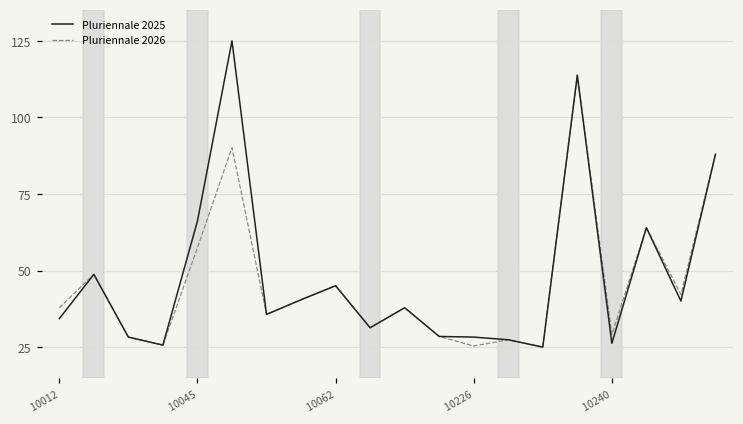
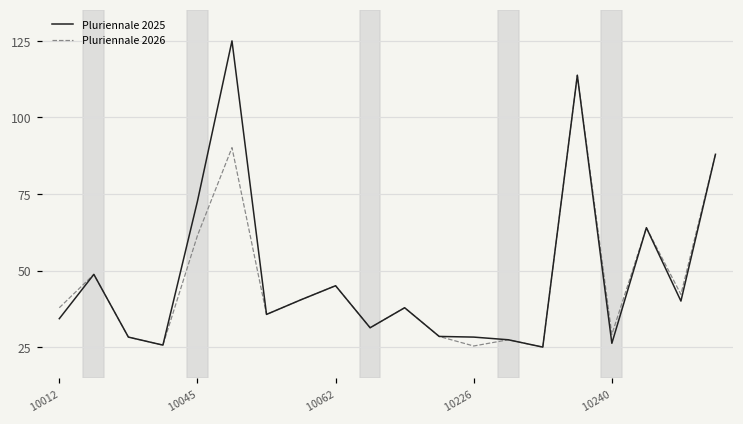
  {
    "Pluriennale 2025": {
      "10012": 34,
-     "10045": 66,
+     "10045": 73,
      "10226": 28,
      "10240": 26
    },
    "Pluriennale 2026": {
      "10012": 38,
-     "10045": 57,
+     "10045": 61,
      "10226": 25,
      "10240": 29
    }
  }
